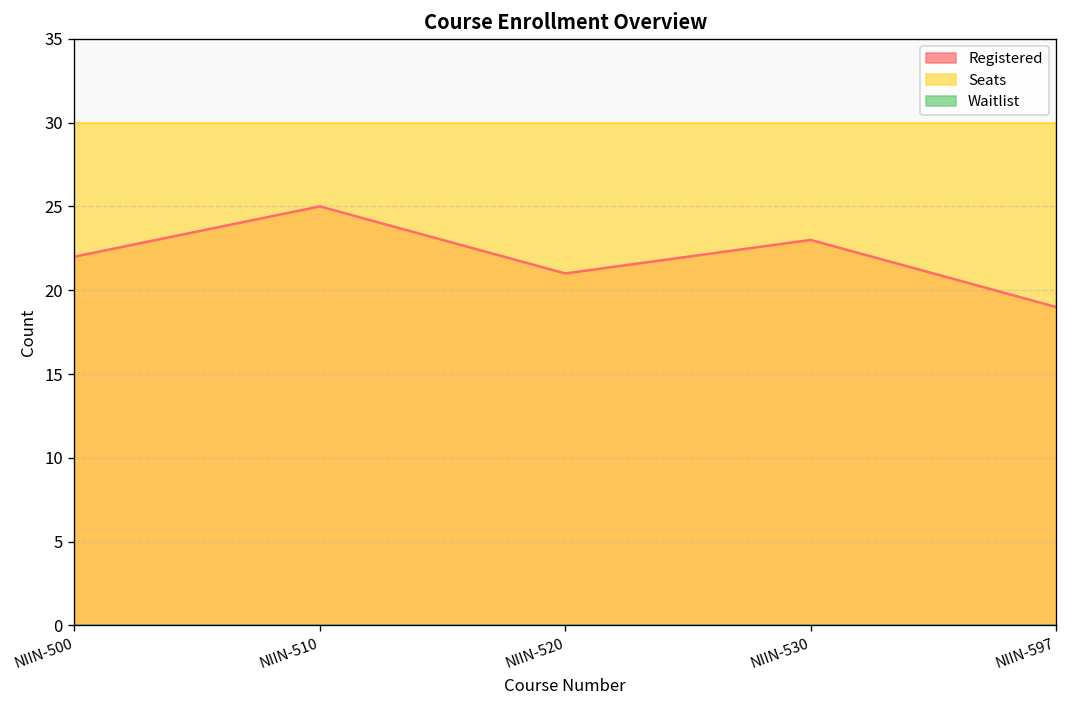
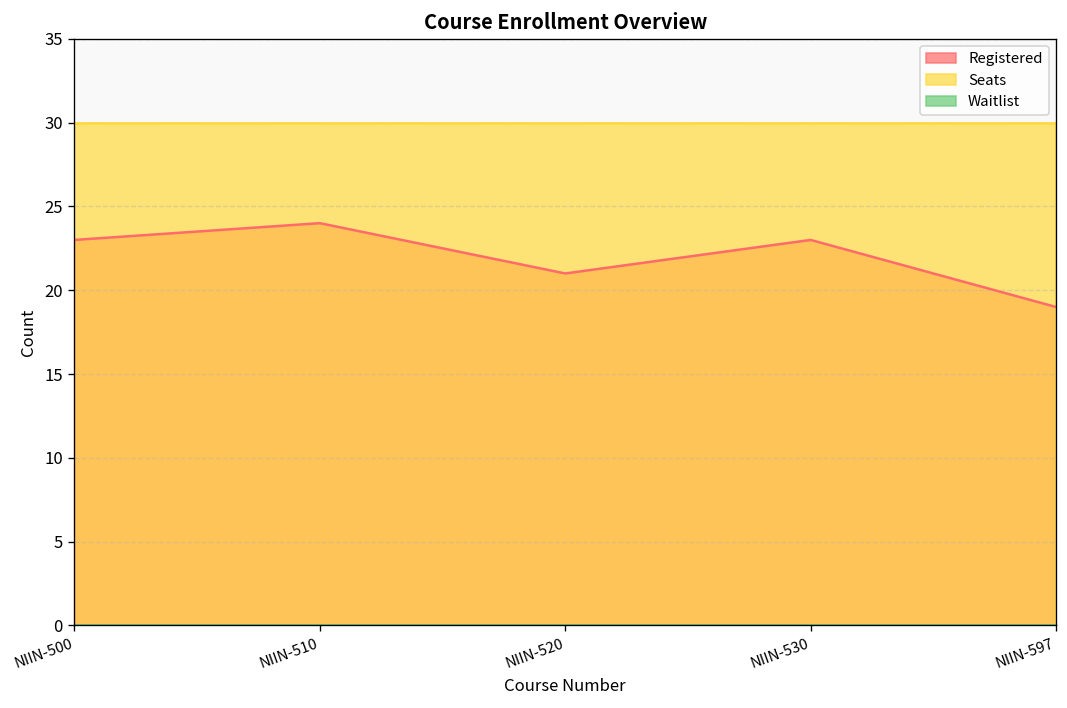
  {
    "Registered": {
-     "NIIN-500": 22,
-     "NIIN-510": 25,
+     "NIIN-500": 23,
+     "NIIN-510": 24,
      "NIIN-520": 21,
      "NIIN-530": 23,
      "NIIN-597": 19
    },
    "Seats": {
      "NIIN-500": 30,
      "NIIN-510": 30,
      "NIIN-520": 30,
      "NIIN-530": 30,
      "NIIN-597": 30
    },
    "Waitlist": {
      "NIIN-500": 0,
      "NIIN-510": 0,
      "NIIN-520": 0,
      "NIIN-530": 0,
      "NIIN-597": 0
    }
  }
